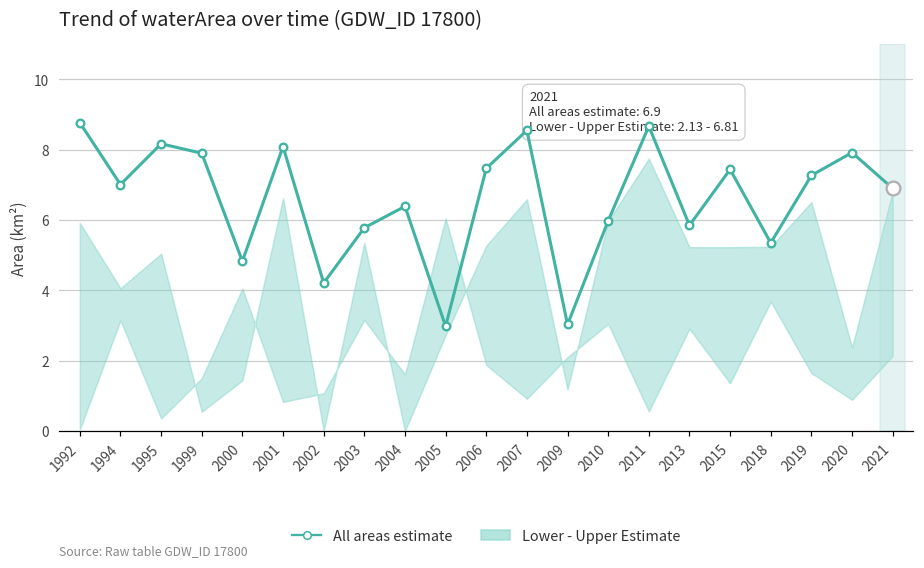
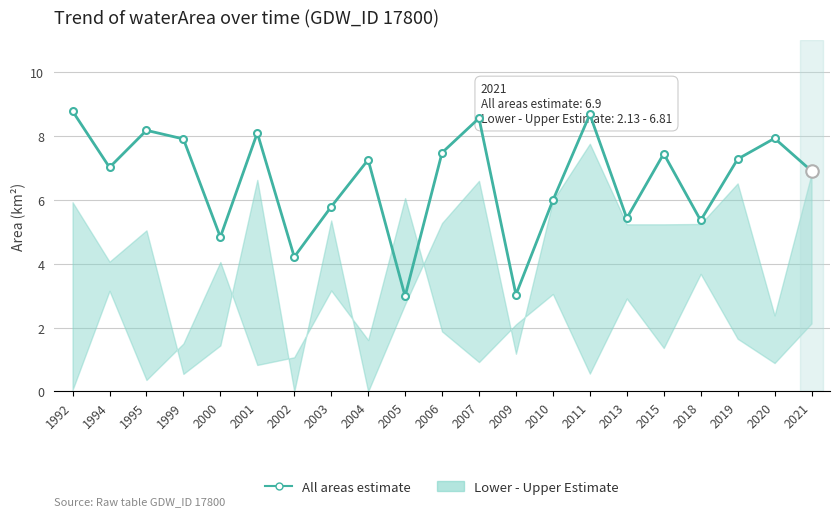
  {
    "All areas estimate": {
      "1992": 8.8,
      "1994": 7.0,
      "1995": 8.2,
      "1999": 7.9,
      "2000": 4.8,
      "2001": 8.1,
      "2002": 4.2,
      "2003": 5.8,
-     "2004": 6.4,
+     "2004": 7.3,
      "2005": 3.0,
      "2006": 7.5,
      "2009": 3.0,
-     "2013": 5.9,
+     "2013": 5.4,
      "2015": 7.4,
      "2018": 5.4,
      "2019": 7.3,
      "2020": 7.9
    }
  }
